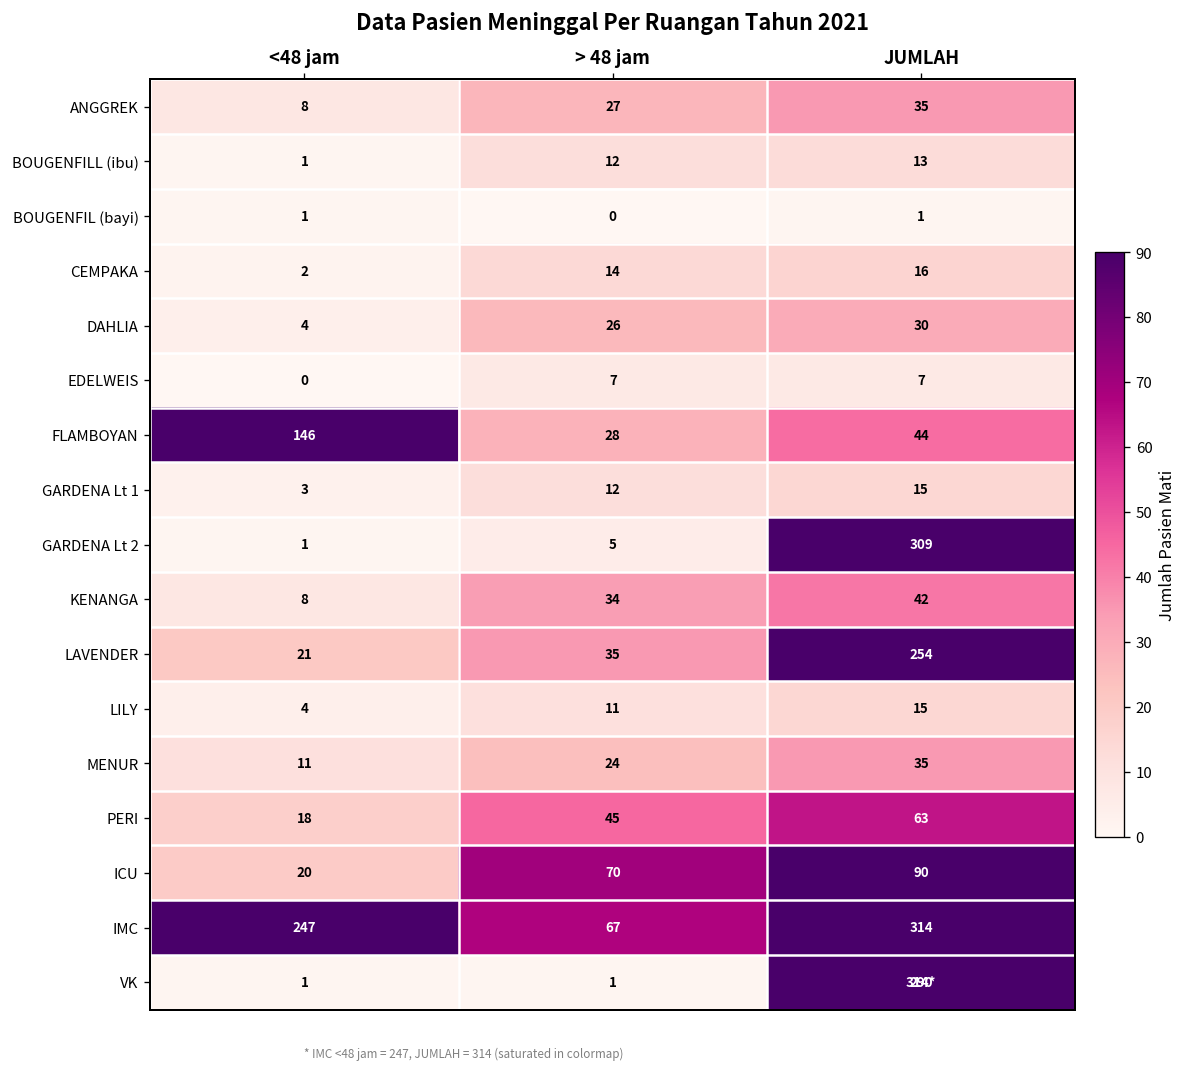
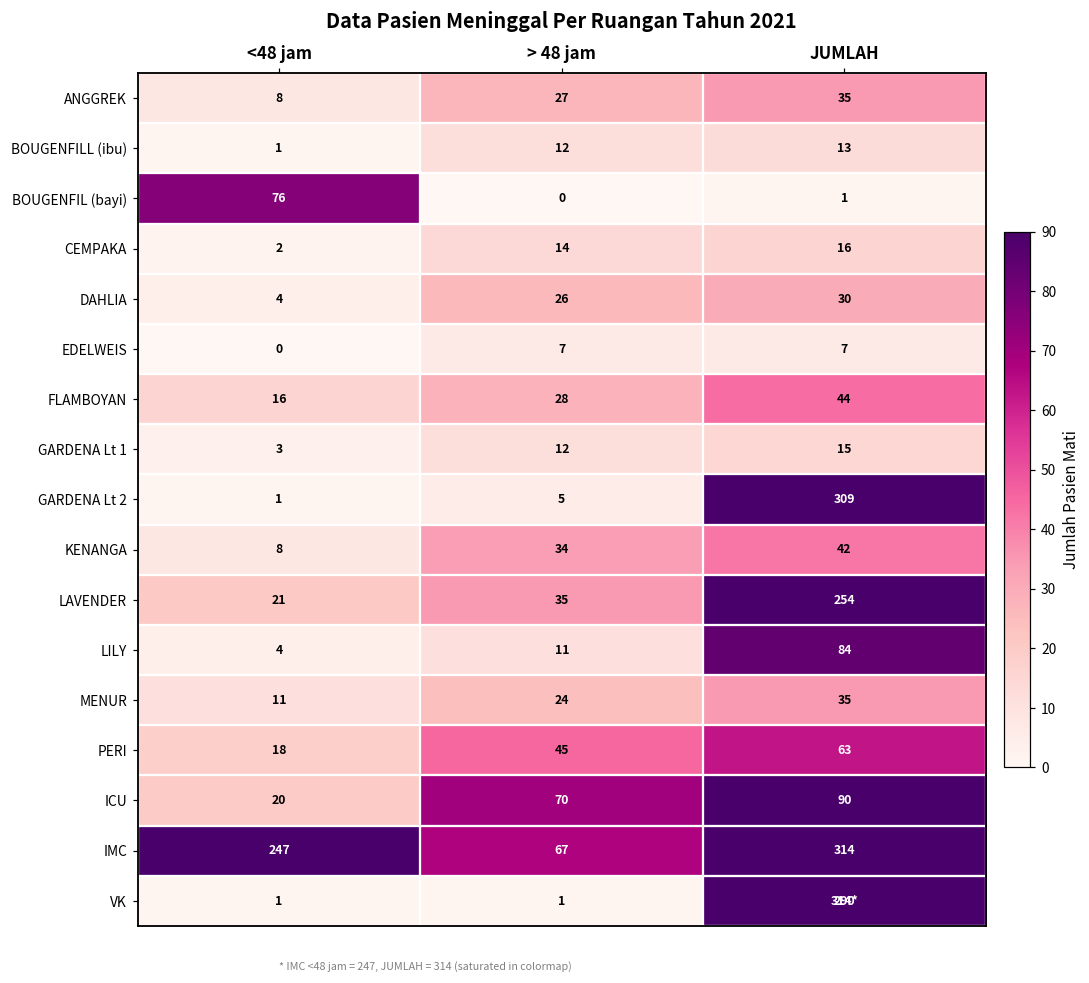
  {
    "ANGGREK": {
      "<48 jam": 8,
      "> 48 jam": 27,
      "JUMLAH": 35
    },
    "BOUGENFILL (ibu)": {
      "<48 jam": 1,
      "> 48 jam": 12,
      "JUMLAH": 13
    },
    "BOUGENFIL (bayi)": {
-     "<48 jam": 1,
+     "<48 jam": 76,
      "> 48 jam": 0,
      "JUMLAH": 1
    },
    "CEMPAKA": {
      "<48 jam": 2,
      "> 48 jam": 14,
      "JUMLAH": 16
    },
    "DAHLIA": {
      "<48 jam": 4,
      "> 48 jam": 26,
      "JUMLAH": 30
    },
    "EDELWEIS": {
      "<48 jam": 0,
      "> 48 jam": 7,
      "JUMLAH": 7
    },
    "FLAMBOYAN": {
-     "<48 jam": 146,
+     "<48 jam": 16,
      "> 48 jam": 28,
      "JUMLAH": 44
    },
    "GARDENA Lt 1": {
      "<48 jam": 3,
      "> 48 jam": 12,
      "JUMLAH": 15
    },
    "GARDENA Lt 2": {
      "<48 jam": 1,
      "> 48 jam": 5,
      "JUMLAH": 309
    },
    "KENANGA": {
      "<48 jam": 8,
      "> 48 jam": 34,
      "JUMLAH": 42
    },
    "LAVENDER": {
      "<48 jam": 21,
      "> 48 jam": 35,
      "JUMLAH": 254
    },
    "LILY": {
      "<48 jam": 4,
      "> 48 jam": 11,
-     "JUMLAH": 15
+     "JUMLAH": 84
    },
    "MENUR": {
      "<48 jam": 11,
      "> 48 jam": 24,
      "JUMLAH": 35
    },
    "PERI": {
      "<48 jam": 18,
      "> 48 jam": 45,
      "JUMLAH": 63
    },
    "ICU": {
      "<48 jam": 20,
      "> 48 jam": 70,
      "JUMLAH": 90
    },
    "IMC": {
      "<48 jam": 247,
      "> 48 jam": 67,
      "JUMLAH": 314
    },
    "VK": {
      "<48 jam": 1,
      "> 48 jam": 1
    }
  }
